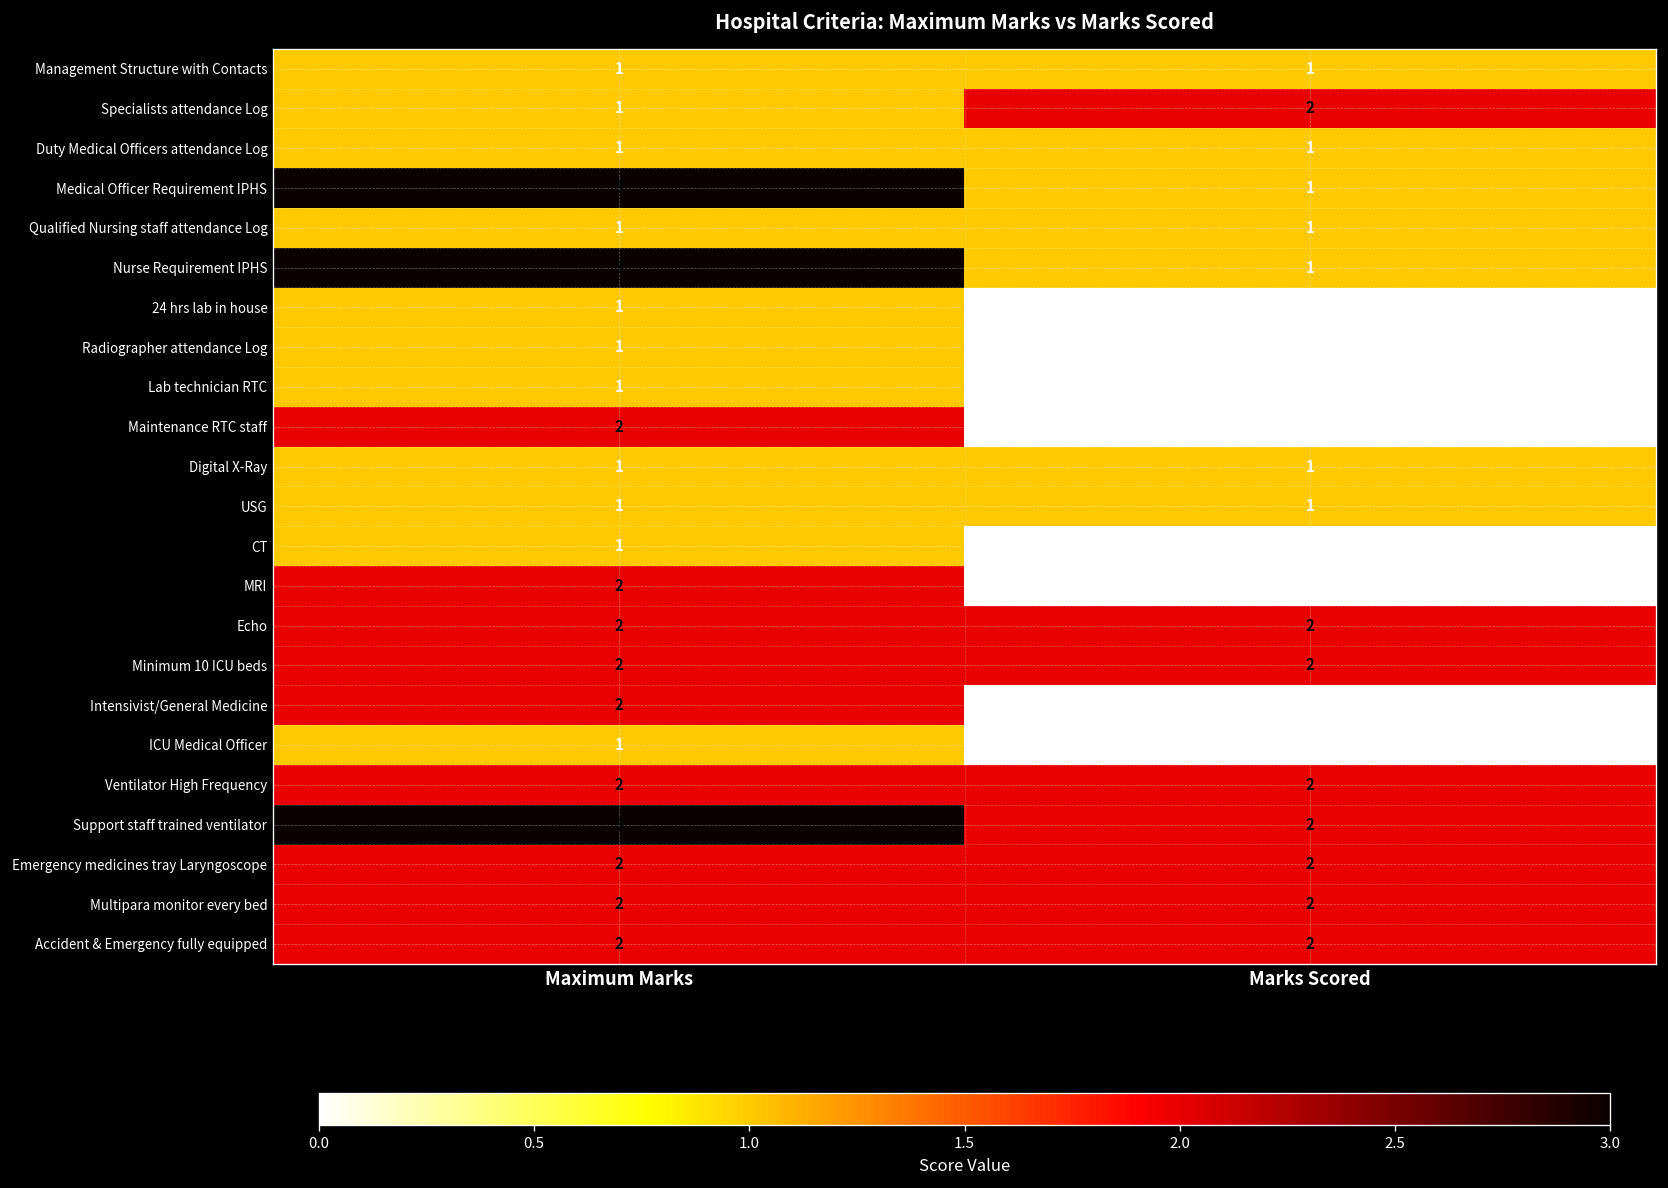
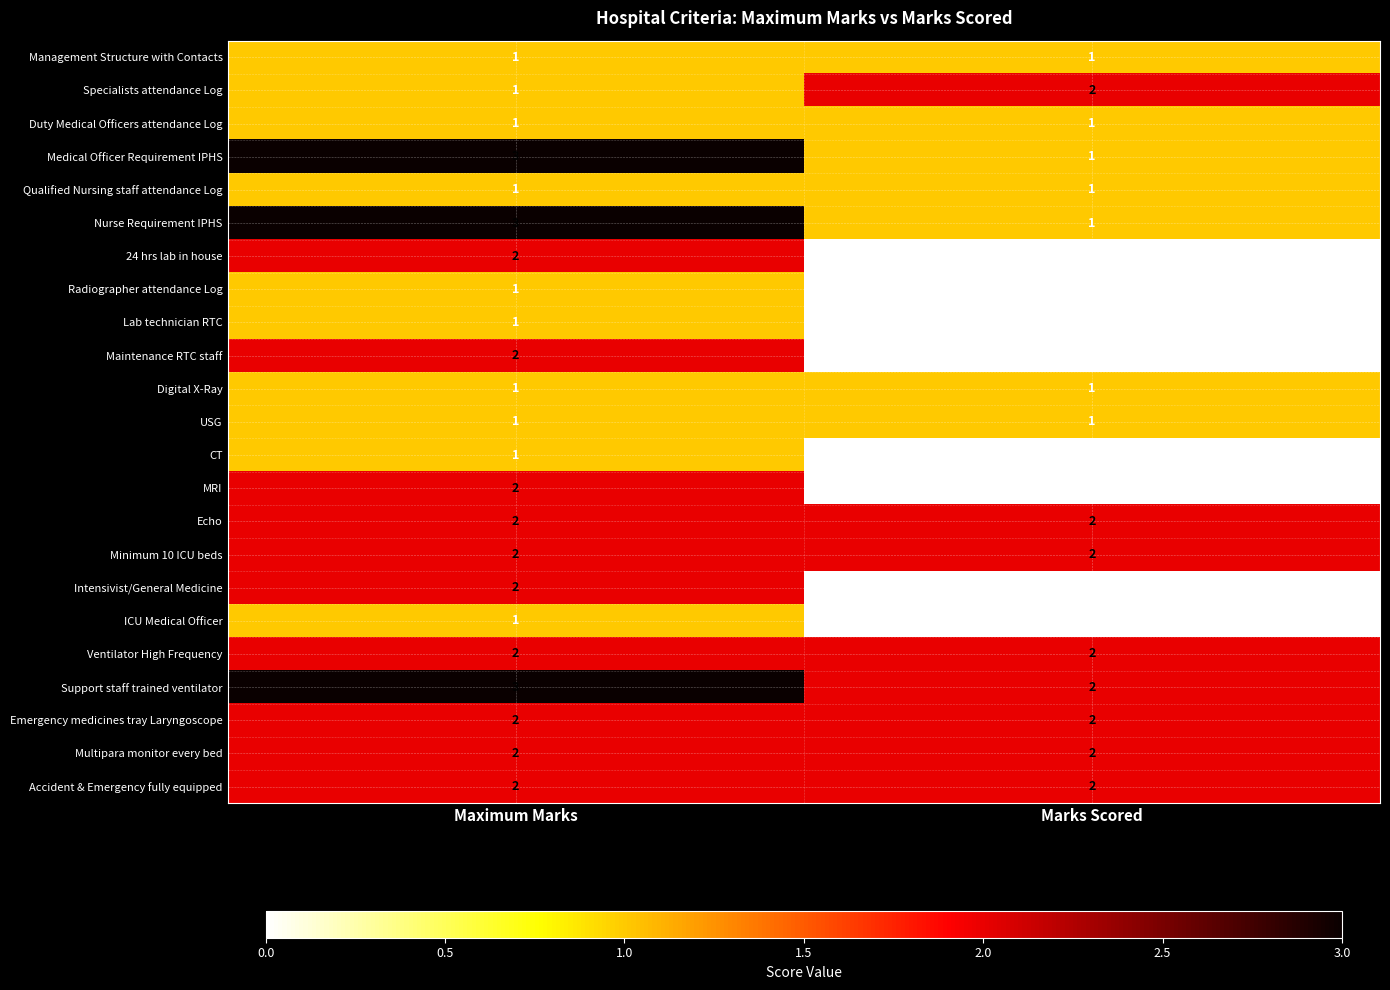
  {
    "Management Structure with Contacts": {
      "Maximum Marks": 1,
      "Marks Scored": 1
    },
    "Specialists attendance Log": {
      "Maximum Marks": 1,
      "Marks Scored": 2
    },
    "Duty Medical Officers attendance Log": {
      "Maximum Marks": 1,
      "Marks Scored": 1
    },
    "Medical Officer Requirement IPHS": {
      "Marks Scored": 1
    },
    "Qualified Nursing staff attendance Log": {
      "Maximum Marks": 1,
      "Marks Scored": 1
    },
    "Nurse Requirement IPHS": {
      "Marks Scored": 1
    },
    "24 hrs lab in house": {
-     "Maximum Marks": 1
+     "Maximum Marks": 2
    },
    "Radiographer attendance Log": {
      "Maximum Marks": 1
    },
    "Lab technician RTC": {
      "Maximum Marks": 1
    },
    "Maintenance RTC staff": {
      "Maximum Marks": 2
    },
    "Digital X-Ray": {
      "Maximum Marks": 1,
      "Marks Scored": 1
    },
    "USG": {
      "Maximum Marks": 1,
      "Marks Scored": 1
    },
    "CT": {
      "Maximum Marks": 1
    },
    "MRI": {
      "Maximum Marks": 2
    },
    "Echo": {
      "Maximum Marks": 2,
      "Marks Scored": 2
    },
    "Minimum 10 ICU beds": {
      "Maximum Marks": 2,
      "Marks Scored": 2
    },
    "Intensivist/General Medicine": {
      "Maximum Marks": 2
    },
    "ICU Medical Officer": {
      "Maximum Marks": 1
    },
    "Ventilator High Frequency": {
      "Maximum Marks": 2,
      "Marks Scored": 2
    },
    "Support staff trained ventilator": {
      "Marks Scored": 2
    },
    "Emergency medicines tray Laryngoscope": {
      "Maximum Marks": 2,
      "Marks Scored": 2
    },
    "Multipara monitor every bed": {
      "Maximum Marks": 2,
      "Marks Scored": 2
    },
    "Accident & Emergency fully equipped": {
      "Maximum Marks": 2,
      "Marks Scored": 2
    }
  }
